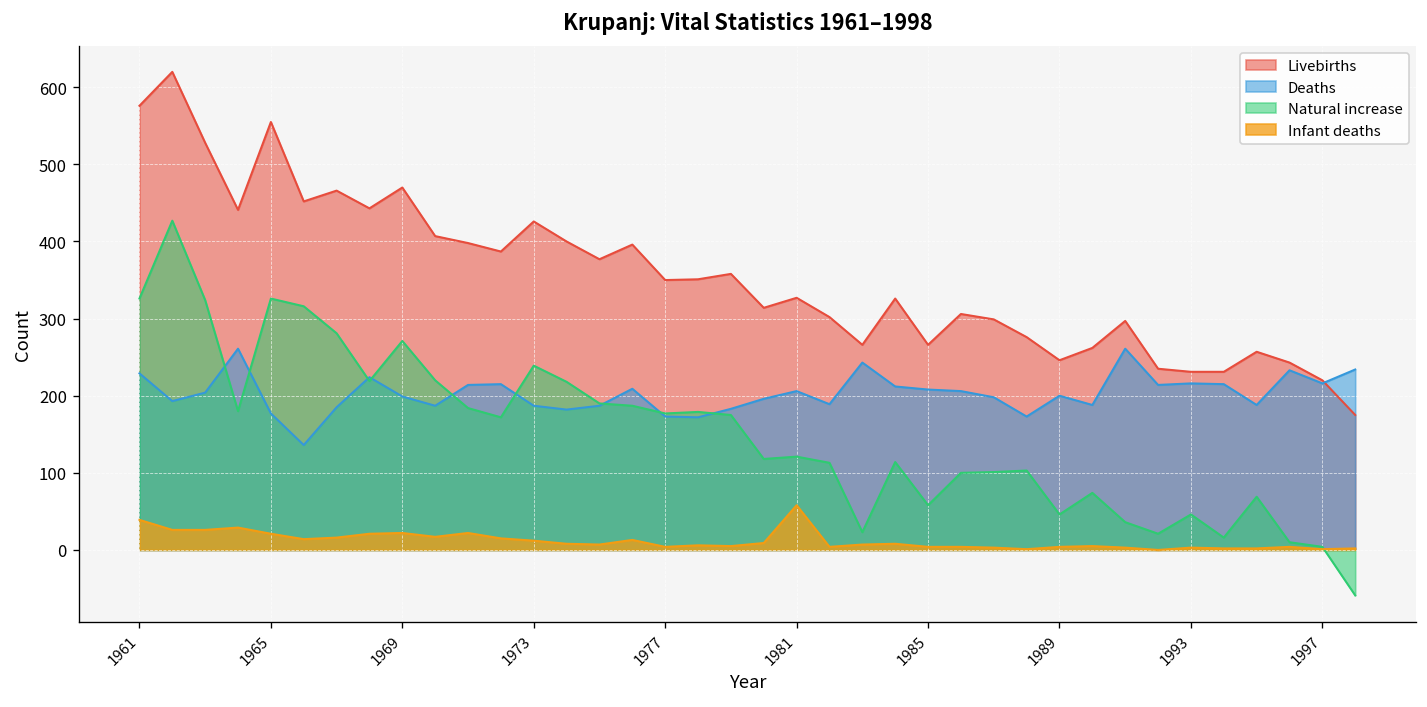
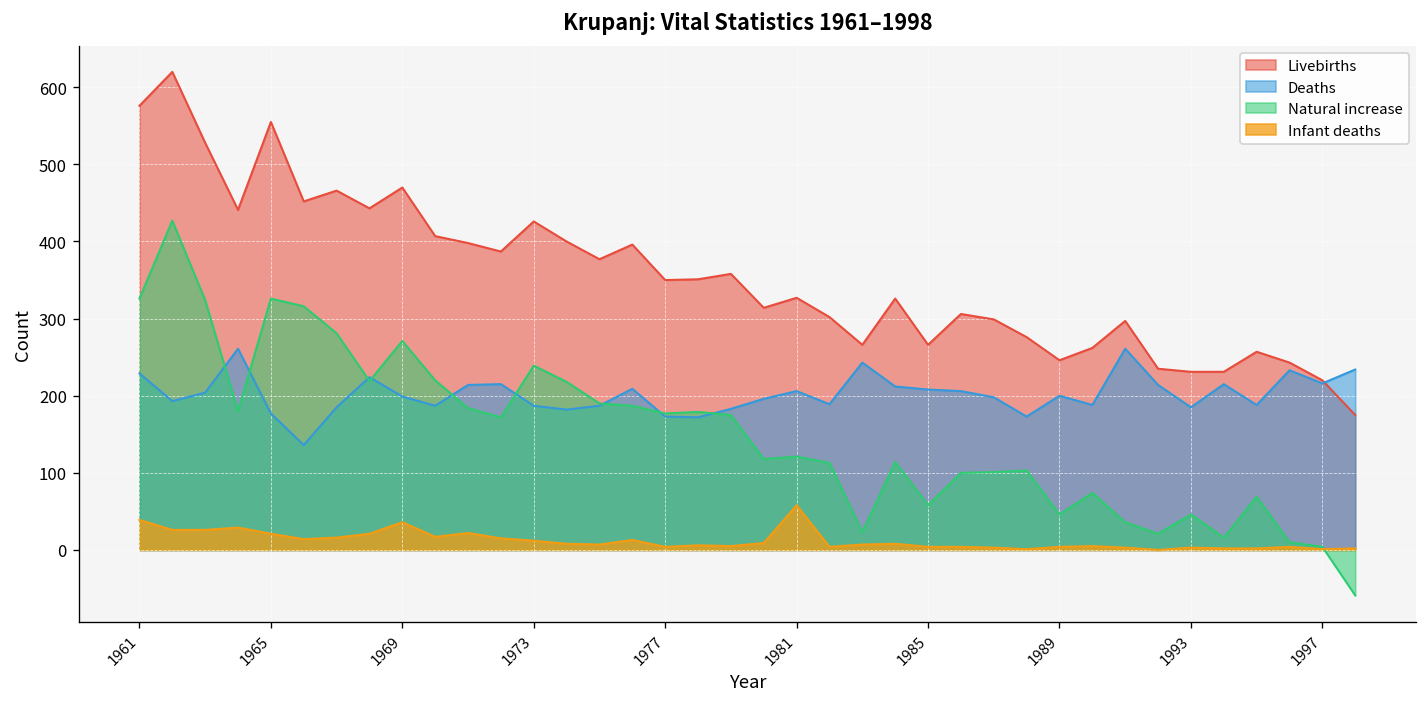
  {
    "Livebirths": {
      "1961": 580,
      "1965": 560,
      "1969": 470,
      "1973": 430,
      "1977": 350,
      "1981": 330,
      "1985": 270,
      "1989": 250,
      "1993": 230,
      "1997": 220
    },
    "Deaths": {
      "1961": 230,
      "1965": 180,
      "1969": 200,
      "1973": 190,
      "1981": 210,
      "1985": 210,
      "1989": 200,
-     "1993": 220,
+     "1993": 190,
      "1997": 220
    },
    "Infant deaths": {
      "1961": 40,
      "1965": 20,
-     "1969": 20,
+     "1969": 40,
      "1973": 10,
      "1977": 0,
      "1981": 60,
      "1985": 0,
      "1989": 0,
      "1993": 0
    }
  }
